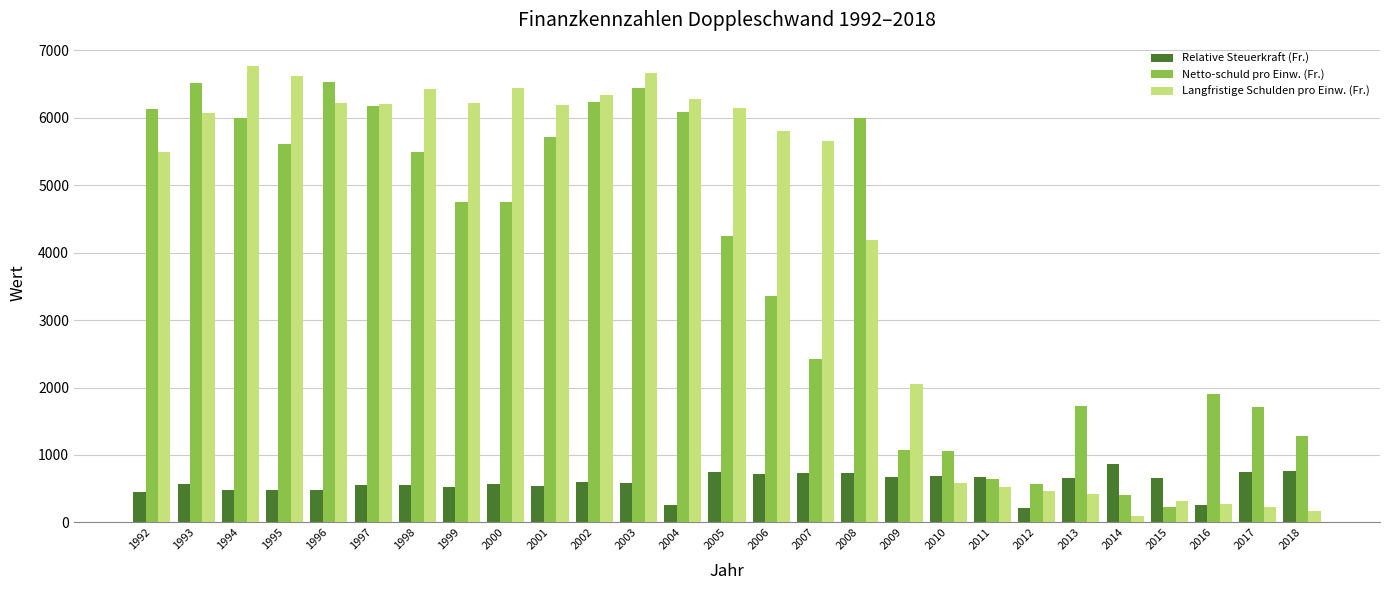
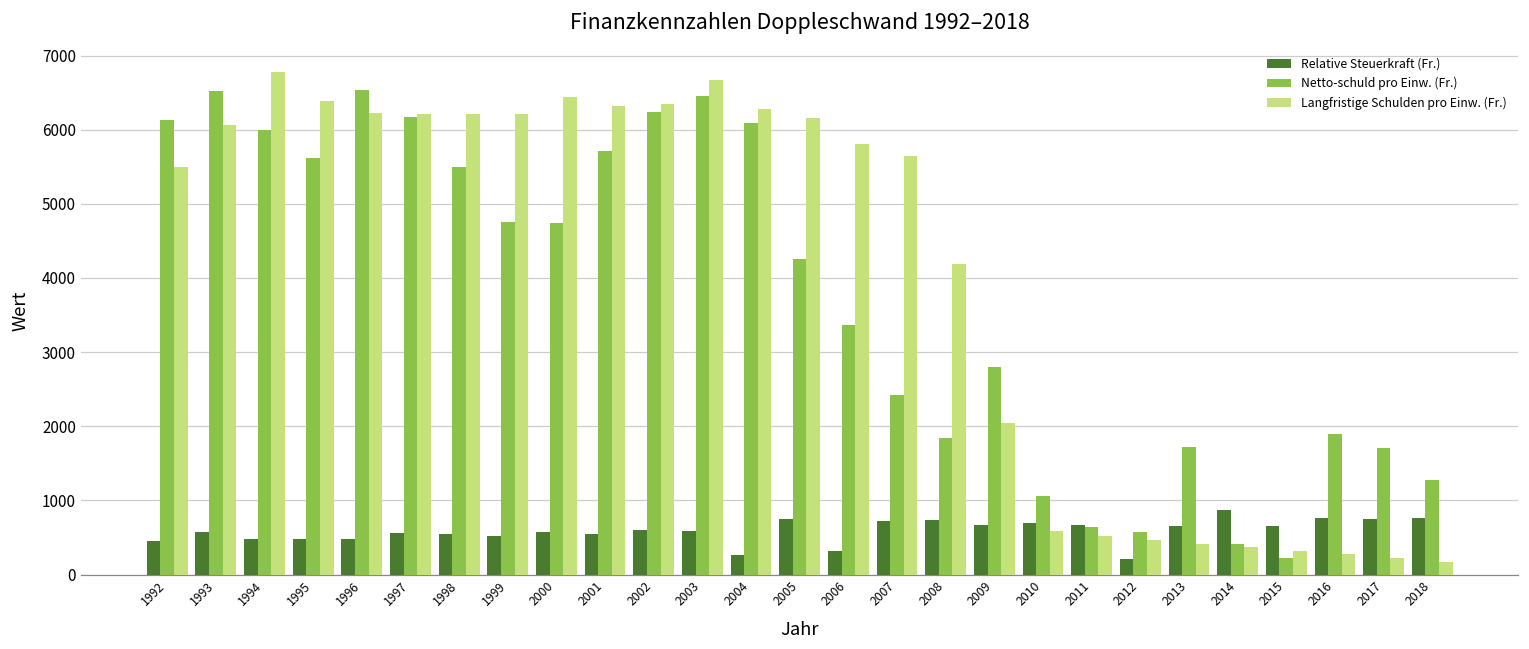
  {
    "Relative Steuerkraft (Fr.)": {
      "1992": 400,
      "1993": 600,
      "1994": 500,
      "1995": 500,
      "1996": 500,
      "1997": 600,
      "1998": 600,
      "1999": 500,
      "2000": 600,
      "2001": 500,
      "2002": 600,
      "2003": 600,
      "2004": 300,
      "2005": 800,
-     "2006": 700,
+     "2006": 300,
      "2007": 700,
      "2008": 700,
      "2009": 700,
      "2010": 700,
      "2011": 700,
      "2012": 200,
      "2013": 700,
      "2014": 900,
      "2015": 700,
-     "2016": 300,
+     "2016": 800,
      "2017": 700,
      "2018": 800
    },
    "Netto-schuld pro Einw. (Fr.)": {
      "1992": 6100,
      "1993": 6500,
      "1994": 6000,
      "1995": 5600,
      "1996": 6500,
      "1997": 6200,
      "1998": 5500,
      "1999": 4800,
      "2000": 4700,
      "2001": 5700,
      "2002": 6200,
      "2003": 6400,
      "2004": 6100,
      "2005": 4300,
      "2006": 3400,
      "2007": 2400,
-     "2008": 6000,
-     "2009": 1100,
+     "2008": 1800,
+     "2009": 2800,
      "2010": 1100,
      "2011": 600,
      "2012": 600,
      "2013": 1700,
      "2014": 400,
      "2015": 200,
      "2016": 1900,
      "2017": 1700,
      "2018": 1300
    },
    "Langfristige Schulden pro Einw. (Fr.)": {
      "1992": 5500,
      "1993": 6100,
      "1994": 6800,
-     "1995": 6600,
+     "1995": 6400,
      "1996": 6200,
      "1997": 6200,
-     "1998": 6400,
+     "1998": 6200,
      "1999": 6200,
      "2000": 6400,
-     "2001": 6200,
+     "2001": 6300,
      "2002": 6300,
      "2003": 6700,
      "2004": 6300,
      "2005": 6200,
      "2006": 5800,
      "2007": 5700,
      "2008": 4200,
      "2009": 2000,
      "2010": 600,
      "2011": 500,
      "2012": 500,
      "2013": 400,
-     "2014": 100,
+     "2014": 400,
      "2015": 300,
      "2016": 300,
      "2017": 200,
      "2018": 200
    }
  }
